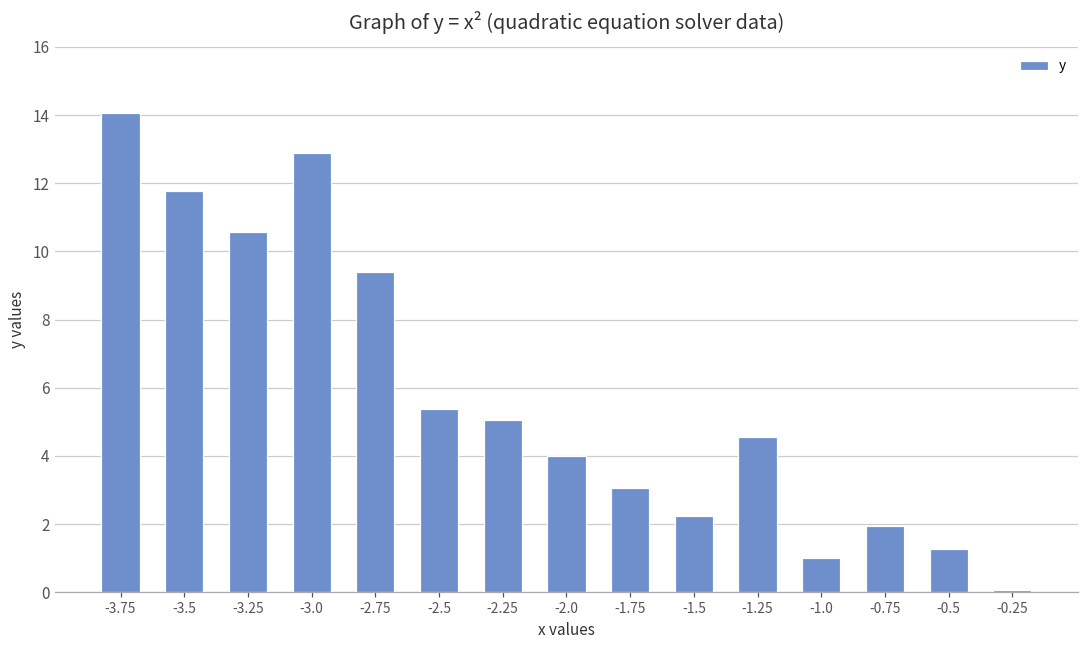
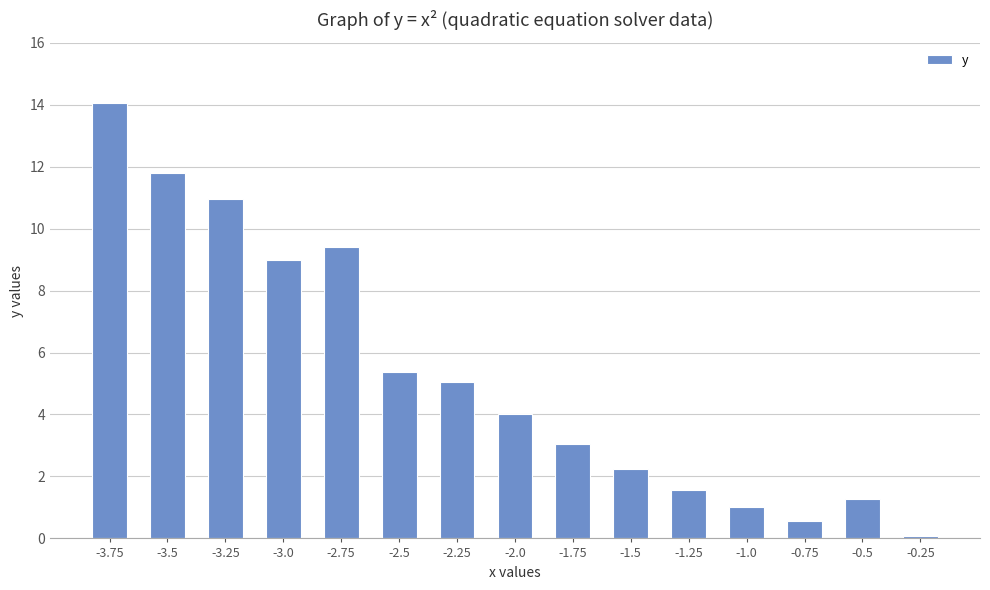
  {
    "-3.75": 14.1,
    "-3.5": 11.8,
-   "-3.25": 10.6,
-   "-3.0": 12.9,
+   "-3.25": 11.0,
+   "-3.0": 9.0,
    "-2.75": 9.4,
    "-2.5": 5.4,
    "-2.25": 5.1,
    "-2.0": 4.0,
    "-1.75": 3.1,
    "-1.5": 2.3,
-   "-1.25": 4.6,
+   "-1.25": 1.6,
    "-1.0": 1.0,
-   "-0.75": 1.9,
+   "-0.75": 0.6,
    "-0.5": 1.3
  }
